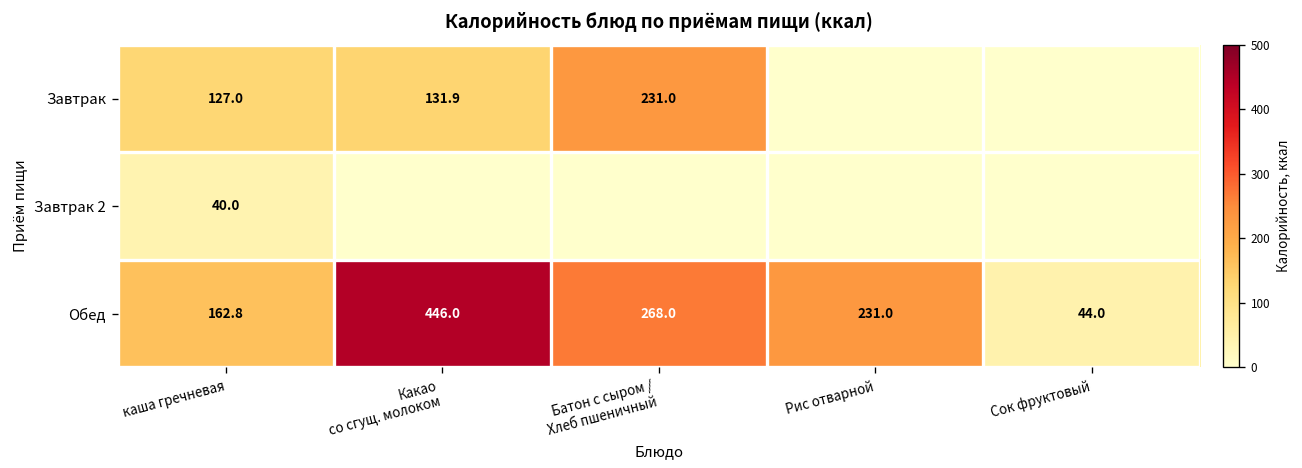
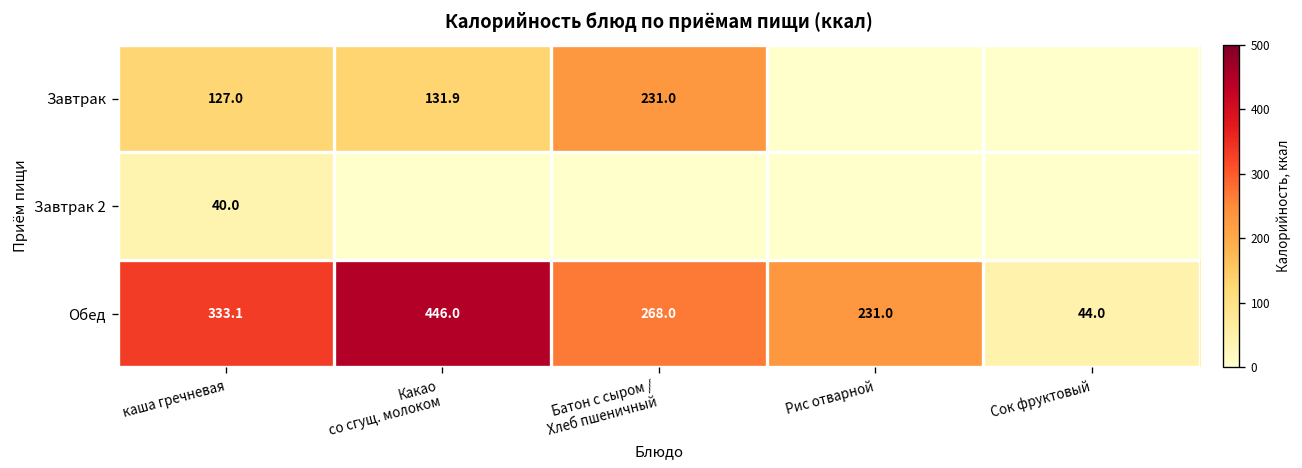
  {
    "Завтрак": {
      "каша гречневая": 127.0,
      "Какао со сгущ. молоком": 131.9,
      "Батон с сыром / Хлеб пшеничный": 231.0
    },
    "Завтрак 2": {
      "каша гречневая": 40.0
    },
    "Обед": {
-     "каша гречневая": 162.8,
+     "каша гречневая": 333.1,
      "Какао со сгущ. молоком": 446.0,
      "Батон с сыром / Хлеб пшеничный": 268.0,
      "Рис отварной": 231.0,
      "Сок фруктовый": 44.0
    }
  }
